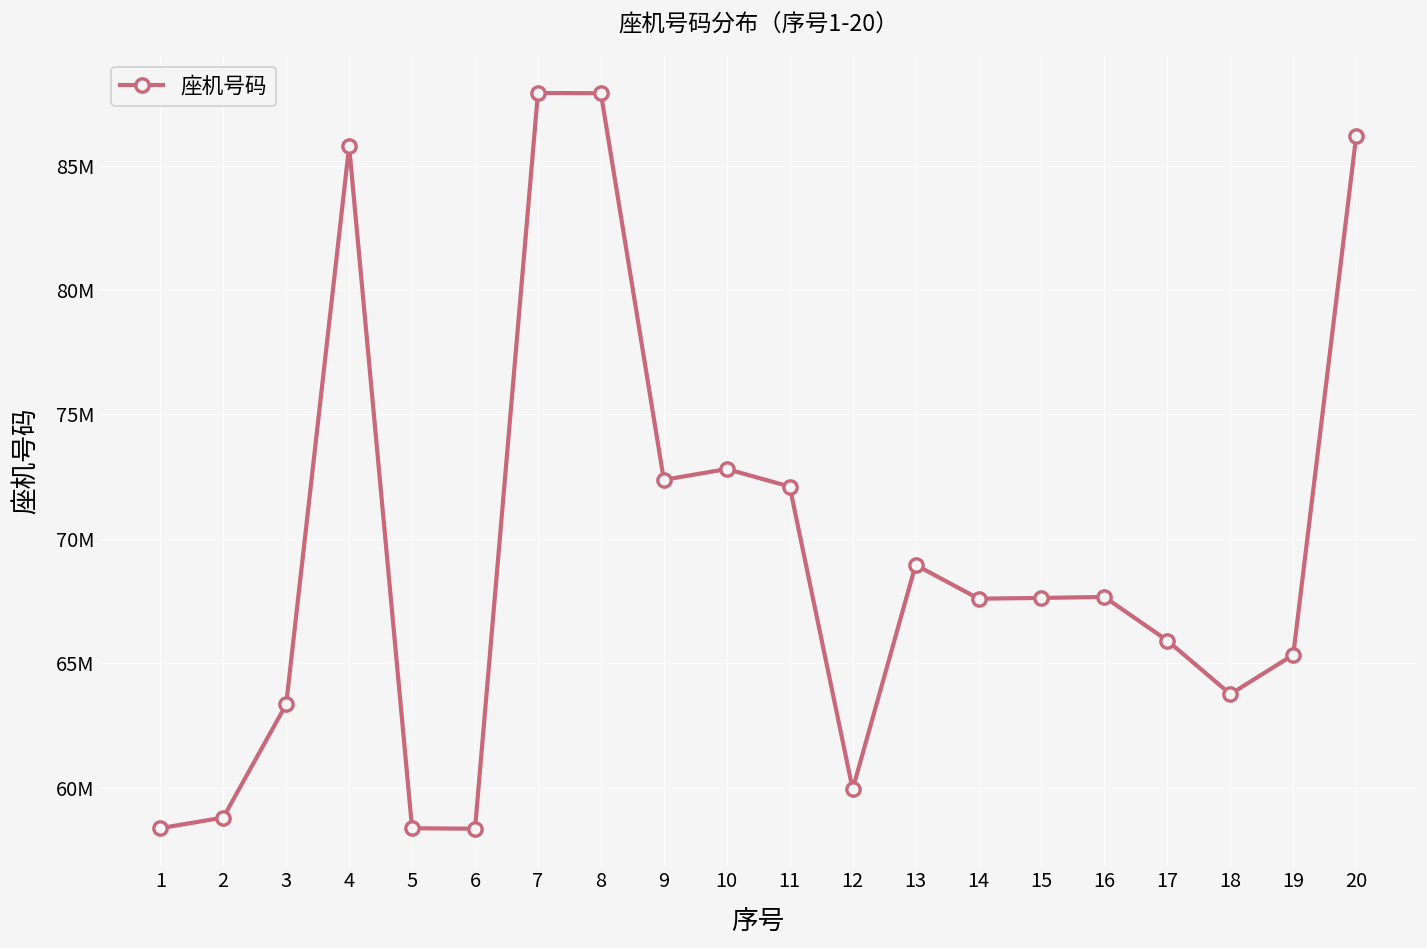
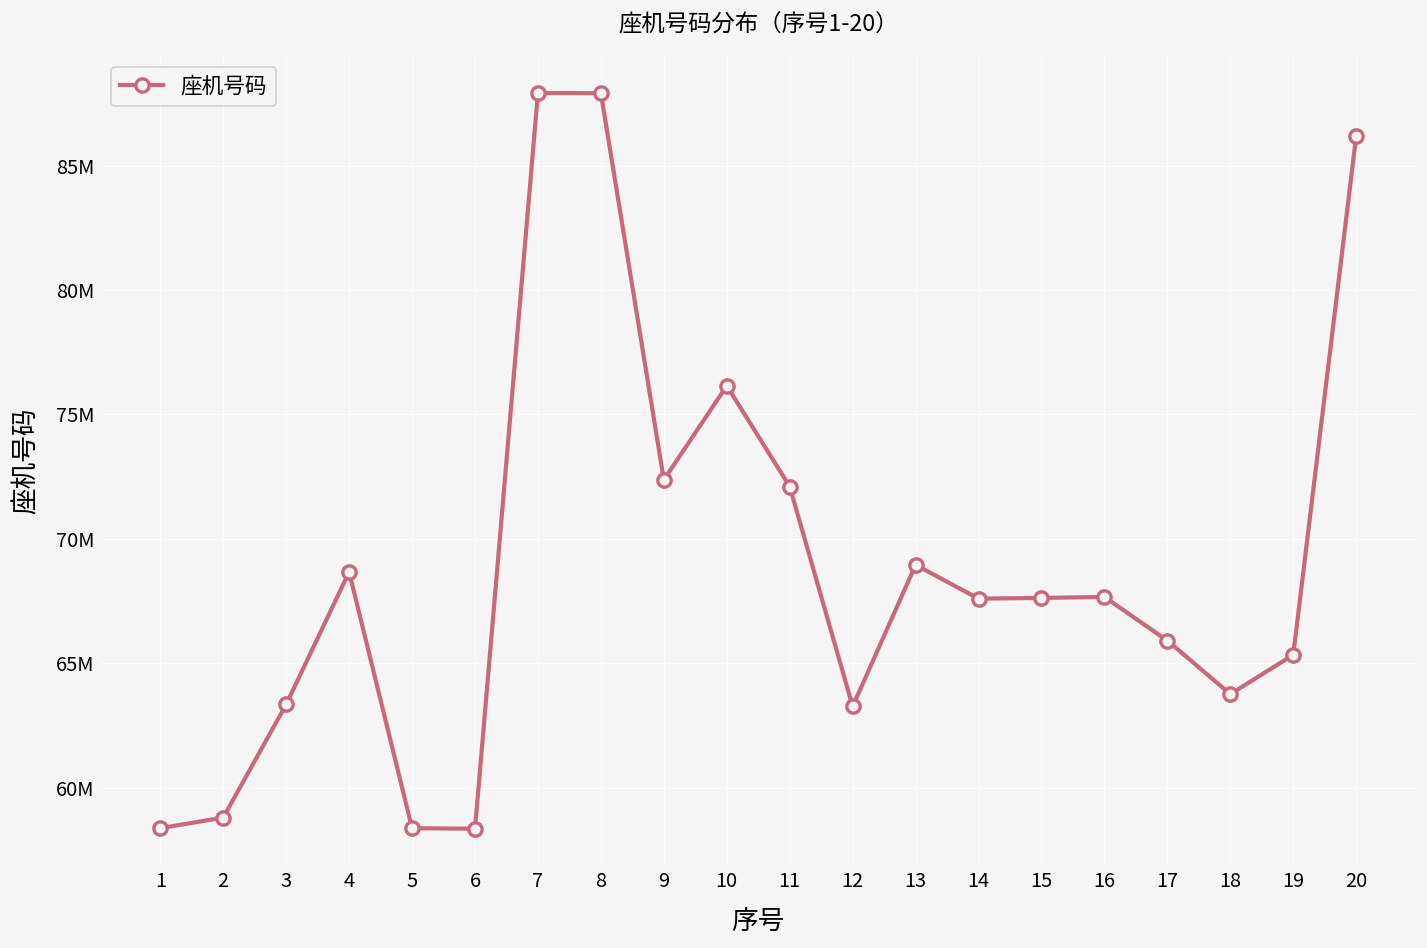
  {
    "1": 58400000,
    "2": 58800000,
    "3": 63300000,
-   "4": 85800000,
+   "4": 68700000,
    "5": 58400000,
    "6": 58400000,
    "7": 87900000,
    "8": 87900000,
    "9": 72400000,
-   "10": 72800000,
+   "10": 76200000,
    "11": 72100000,
-   "12": 59900000,
+   "12": 63300000,
    "13": 69000000,
    "14": 67600000,
    "15": 67600000,
    "16": 67700000,
    "17": 65900000,
    "18": 63800000,
    "19": 65300000,
    "20": 86200000
  }
